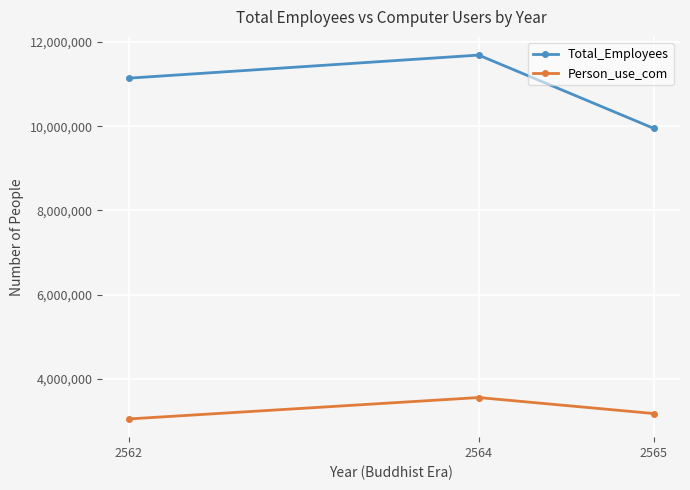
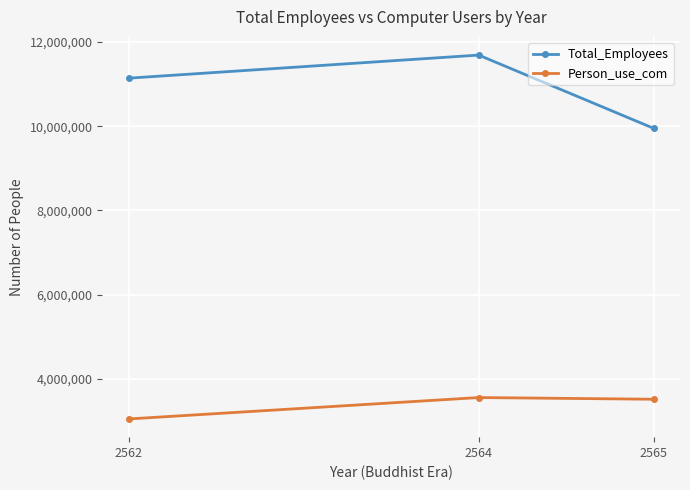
  {
    "Total_Employees": {
      "2562": "11,100,000",
      "2564": "11,700,000",
      "2565": "9,900,000"
    },
    "Person_use_com": {
      "2562": "3,000,000",
      "2564": "3,600,000",
-     "2565": "3,200,000"
+     "2565": "3,500,000"
    }
  }
